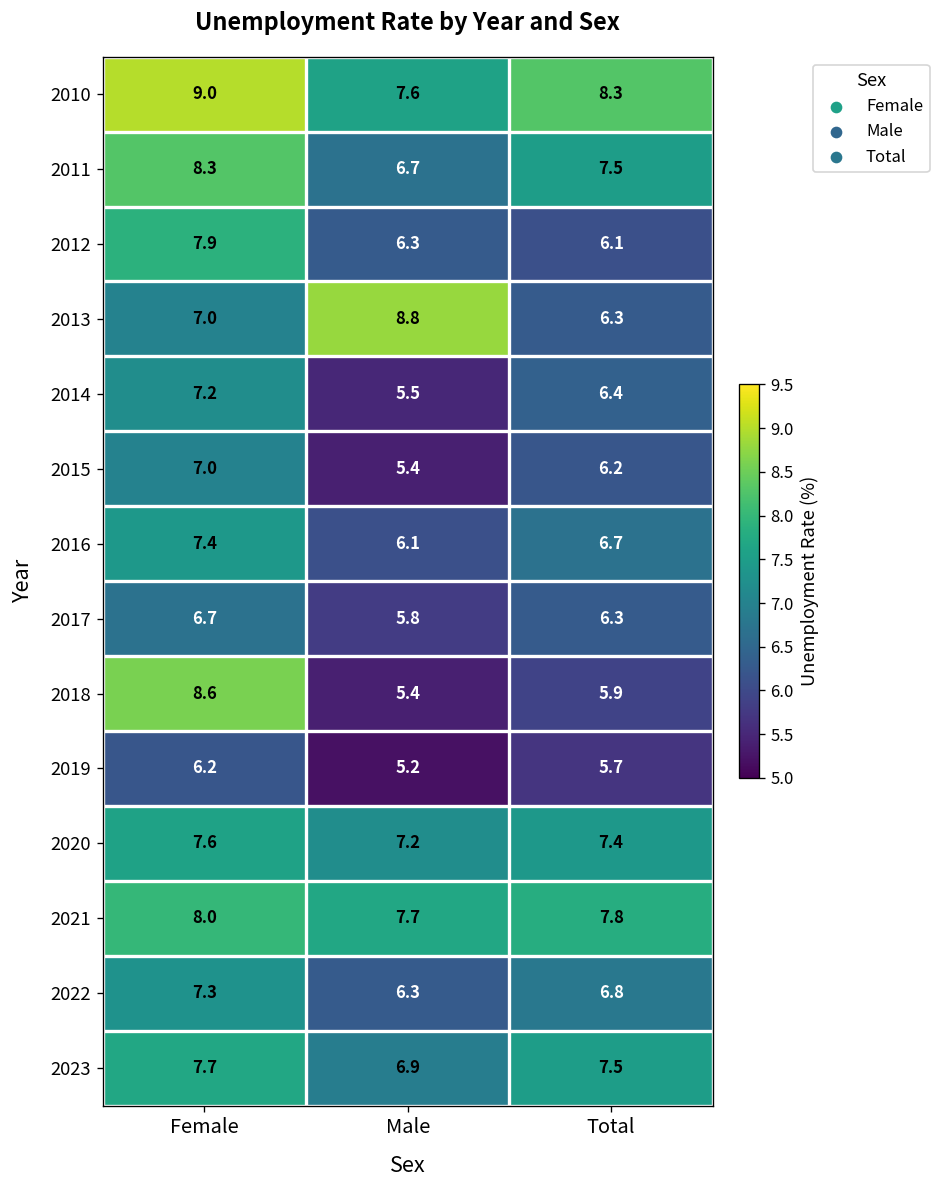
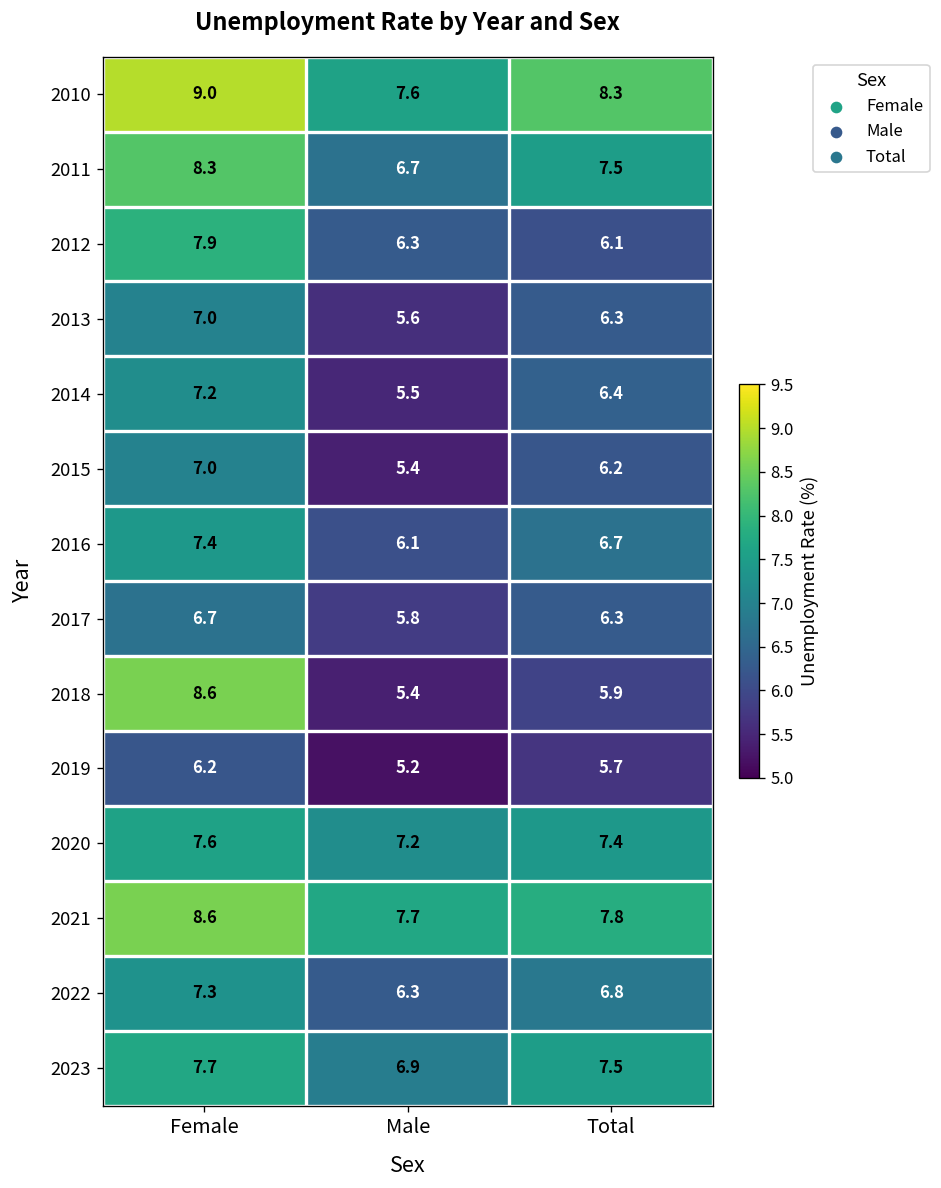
  {
    "2010": {
      "Female": 9.0,
      "Male": 7.6,
      "Total": 8.3
    },
    "2011": {
      "Female": 8.3,
      "Male": 6.7,
      "Total": 7.5
    },
    "2012": {
      "Female": 7.9,
      "Male": 6.3,
      "Total": 6.1
    },
    "2013": {
      "Female": 7.0,
-     "Male": 8.8,
+     "Male": 5.6,
      "Total": 6.3
    },
    "2014": {
      "Female": 7.2,
      "Male": 5.5,
      "Total": 6.4
    },
    "2015": {
      "Female": 7.0,
      "Male": 5.4,
      "Total": 6.2
    },
    "2016": {
      "Female": 7.4,
      "Male": 6.1,
      "Total": 6.7
    },
    "2017": {
      "Female": 6.7,
      "Male": 5.8,
      "Total": 6.3
    },
    "2018": {
      "Female": 8.6,
      "Male": 5.4,
      "Total": 5.9
    },
    "2019": {
      "Female": 6.2,
      "Male": 5.2,
      "Total": 5.7
    },
    "2020": {
      "Female": 7.6,
      "Male": 7.2,
      "Total": 7.4
    },
    "2021": {
-     "Female": 8.0,
+     "Female": 8.6,
      "Male": 7.7,
      "Total": 7.8
    },
    "2022": {
      "Female": 7.3,
      "Male": 6.3,
      "Total": 6.8
    },
    "2023": {
      "Female": 7.7,
      "Male": 6.9,
      "Total": 7.5
    }
  }
